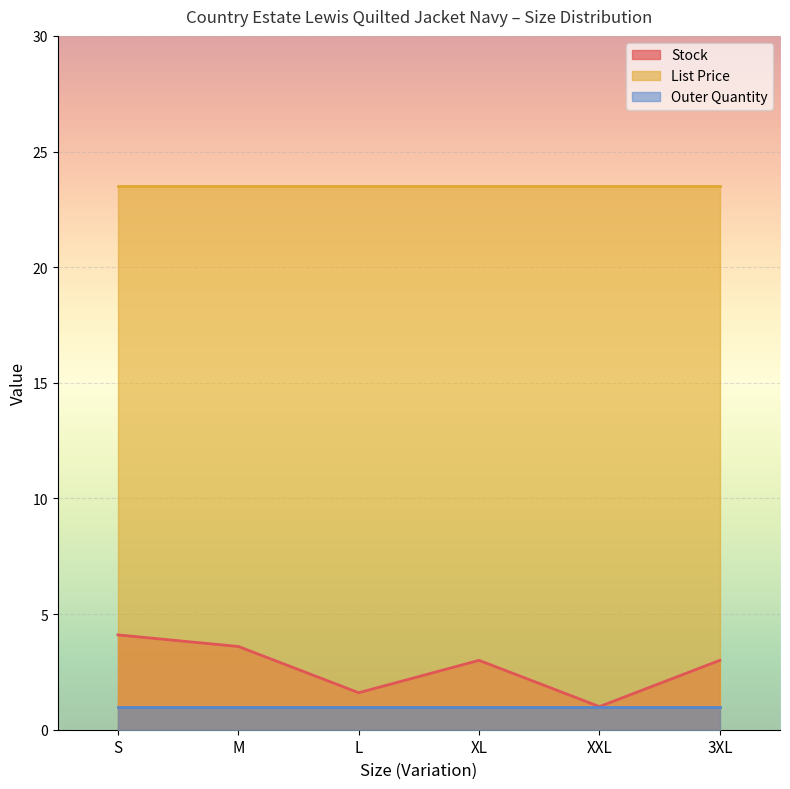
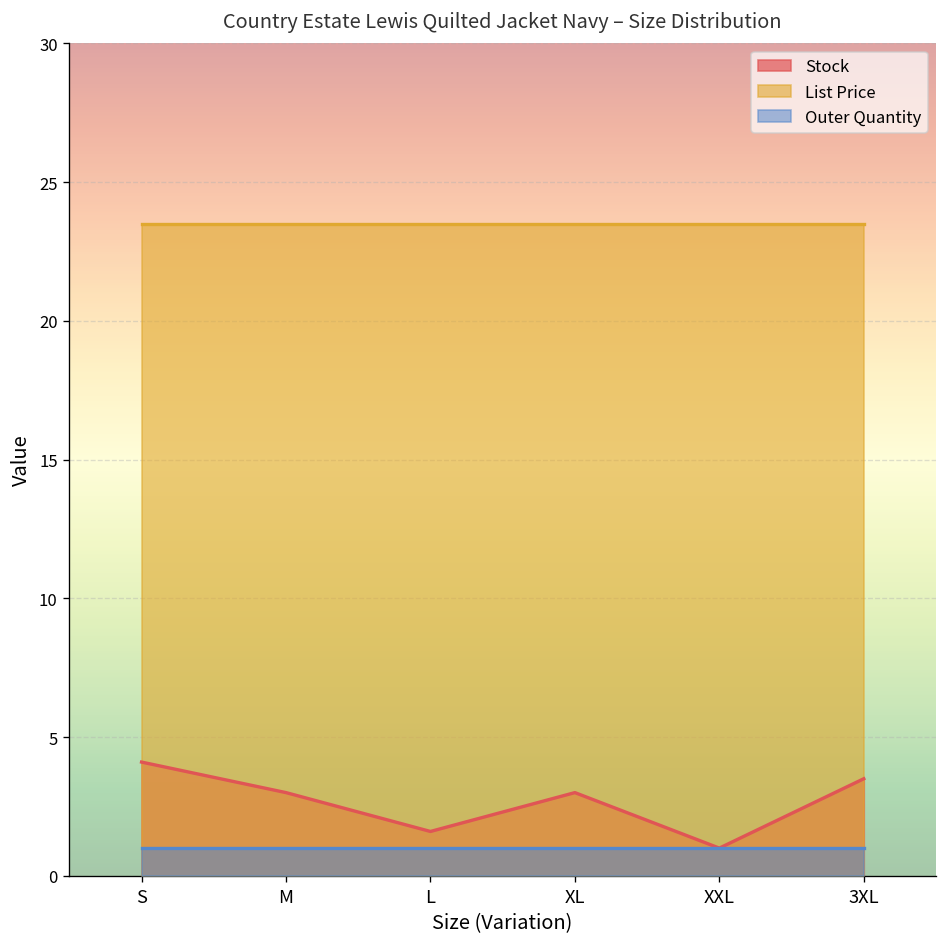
  {
    "Stock": {
      "S": 4.1,
-     "M": 3.6,
+     "M": 3.0,
      "L": 1.6,
      "XL": 3.0,
-     "3XL": 3.0
+     "3XL": 3.5
    },
    "List Price": {
      "S": 23.5,
      "M": 23.5,
      "L": 23.5,
      "XL": 23.5,
      "XXL": 23.5,
      "3XL": 23.5
    },
    "Outer Quantity": {
      "S": 1.0,
      "M": 1.0,
      "L": 1.0,
      "XL": 1.0,
      "3XL": 1.0
    }
  }
